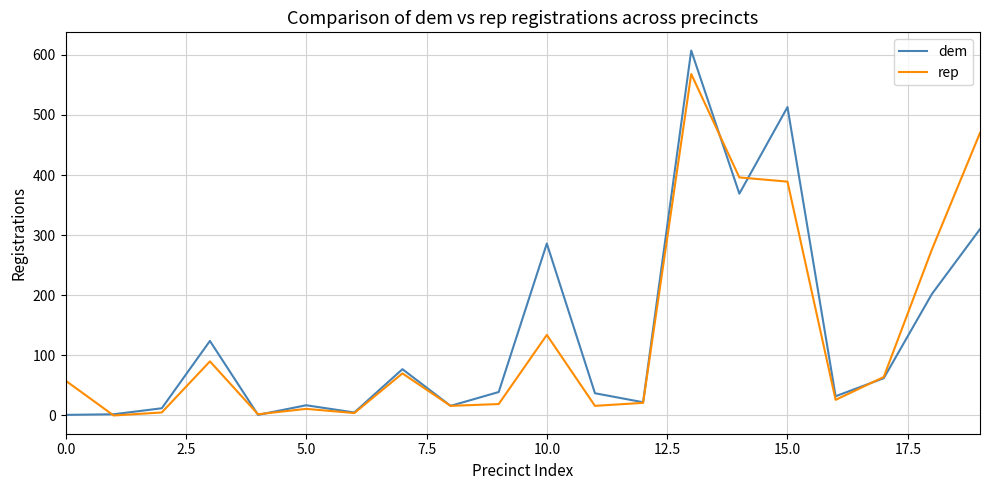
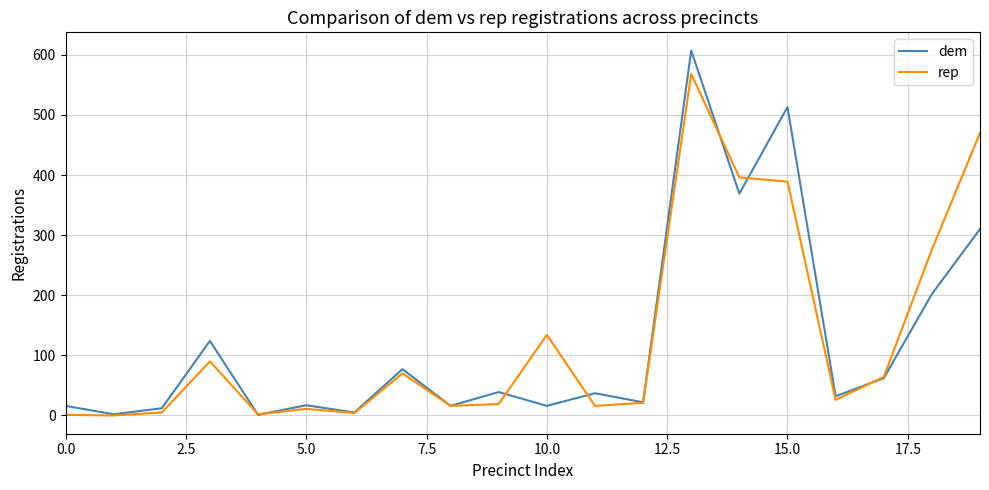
  {
    "dem": {
-     "0.0": 0,
+     "0.0": 20,
      "5.0": 20,
-     "10.0": 290,
+     "10.0": 20,
      "15.0": 510
    },
    "rep": {
-     "0.0": 60,
+     "0.0": 0,
      "5.0": 10,
      "10.0": 130,
      "15.0": 390
    }
  }
